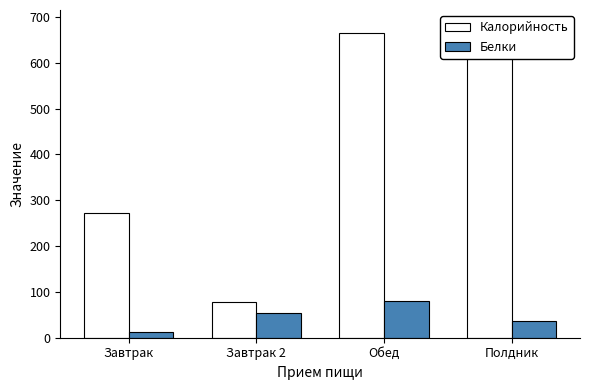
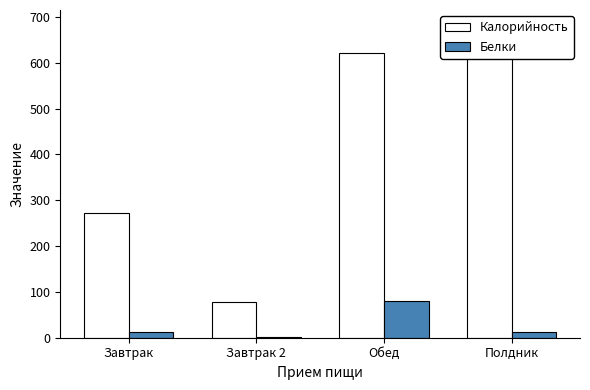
  {
    "Калорийность": {
      "Завтрак": 270,
      "Завтрак 2": 80,
-     "Обед": 670
+     "Обед": 620
    },
    "Белки": {
      "Завтрак": 10,
-     "Завтрак 2": 50,
+     "Завтрак 2": 0,
      "Обед": 80,
-     "Полдник": 40
+     "Полдник": 10
    }
  }
